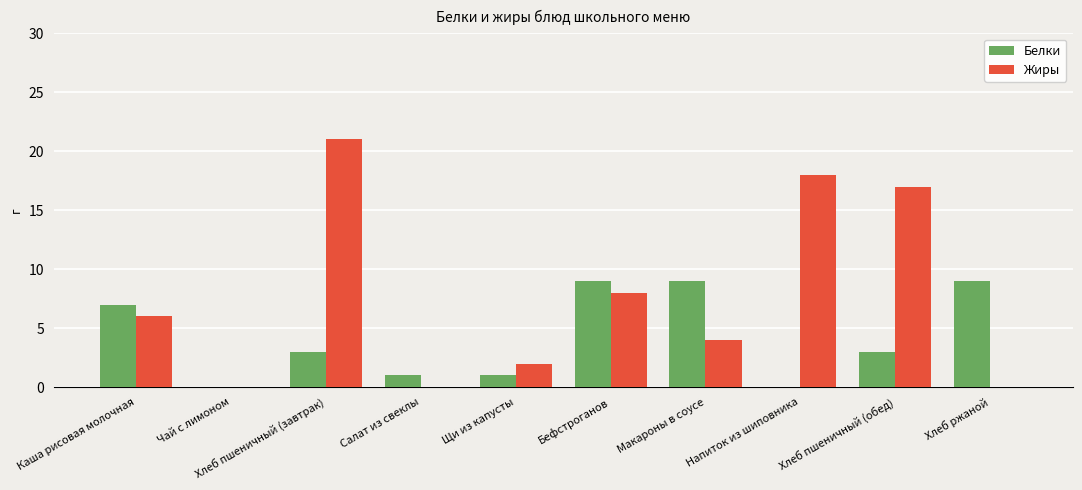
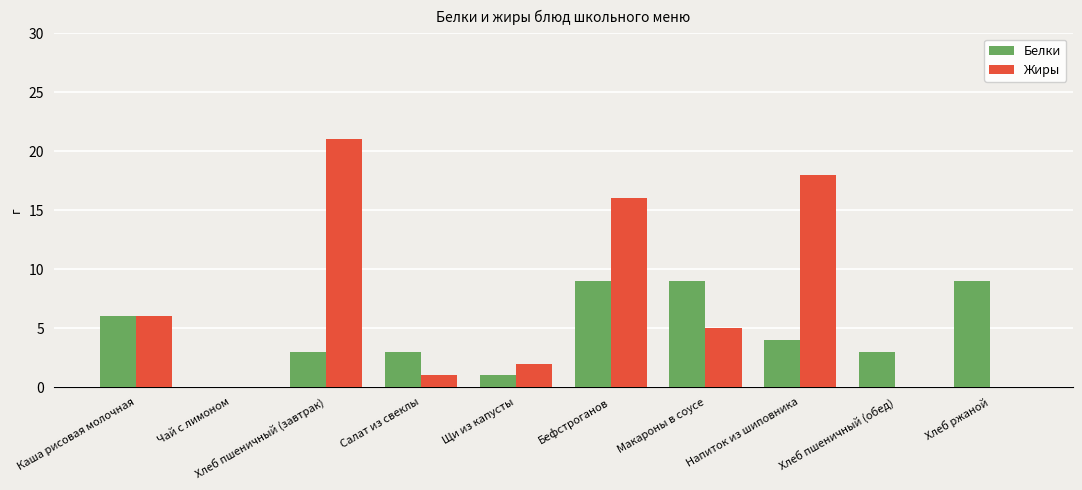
  {
    "Белки": {
-     "Каша рисовая молочная": 7,
+     "Каша рисовая молочная": 6,
      "Чай с лимоном": 0,
      "Хлеб пшеничный (завтрак)": 3,
-     "Салат из свеклы": 1,
+     "Салат из свеклы": 3,
      "Щи из капусты": 1,
      "Бефстроганов": 9,
      "Макароны в соусе": 9,
-     "Напиток из шиповника": 0,
+     "Напиток из шиповника": 4,
      "Хлеб пшеничный (обед)": 3,
      "Хлеб ржаной": 9
    },
    "Жиры": {
      "Каша рисовая молочная": 6,
      "Чай с лимоном": 0,
      "Хлеб пшеничный (завтрак)": 21,
-     "Салат из свеклы": 0,
+     "Салат из свеклы": 1,
      "Щи из капусты": 2,
-     "Бефстроганов": 8,
-     "Макароны в соусе": 4,
+     "Бефстроганов": 16,
+     "Макароны в соусе": 5,
      "Напиток из шиповника": 18,
-     "Хлеб пшеничный (обед)": 17,
+     "Хлеб пшеничный (обед)": 0,
      "Хлеб ржаной": 0
    }
  }
